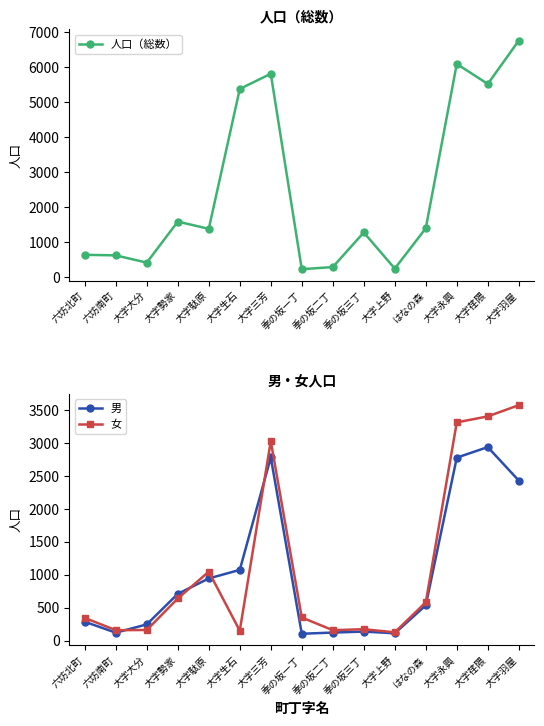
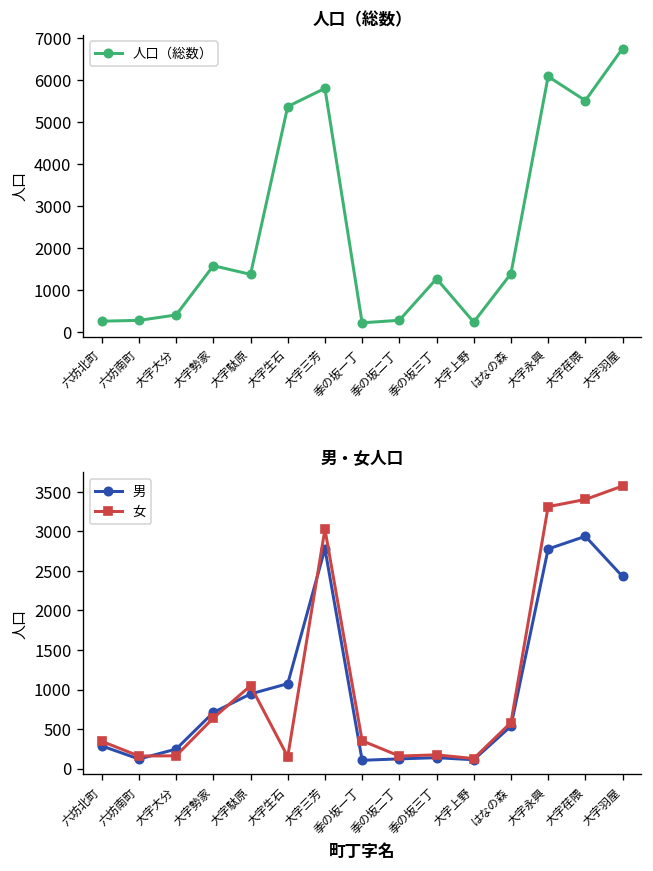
  {
    "人口（総数）": {
-     "六坊北町": 600,
-     "六坊南町": 600,
+     "六坊北町": 300,
+     "六坊南町": 300,
      "大字大分": 400,
      "大字勢家": 1600,
      "大字駄原": 1400,
      "大字生石": 5400,
      "大字三芳": 5800,
      "季の坂一丁": 200,
      "季の坂二丁": 300,
      "季の坂三丁": 1300,
      "大字上野": 200,
      "はなの森": 1400,
      "大字永興": 6100,
      "大字荏隈": 5500,
      "大字羽屋": 6800
    },
    "男・女人口": {
      "男": {
        "六坊北町": 300,
        "六坊南町": 100,
        "大字大分": 200,
        "大字勢家": 700,
        "大字駄原": 900,
        "大字生石": 1100,
        "大字三芳": 2800,
        "季の坂一丁": 100,
        "はなの森": 500,
        "大字永興": 2800,
        "大字荏隈": 2900,
        "大字羽屋": 2400
      },
      "女": {
        "六坊北町": 300,
        "六坊南町": 200,
        "大字大分": 200,
        "大字勢家": 600,
        "大字駄原": 1000,
        "大字生石": 200,
        "大字三芳": 3000,
        "季の坂一丁": 400,
        "はなの森": 600,
        "大字永興": 3300,
        "大字荏隈": 3400,
        "大字羽屋": 3600
      }
    }
  }
